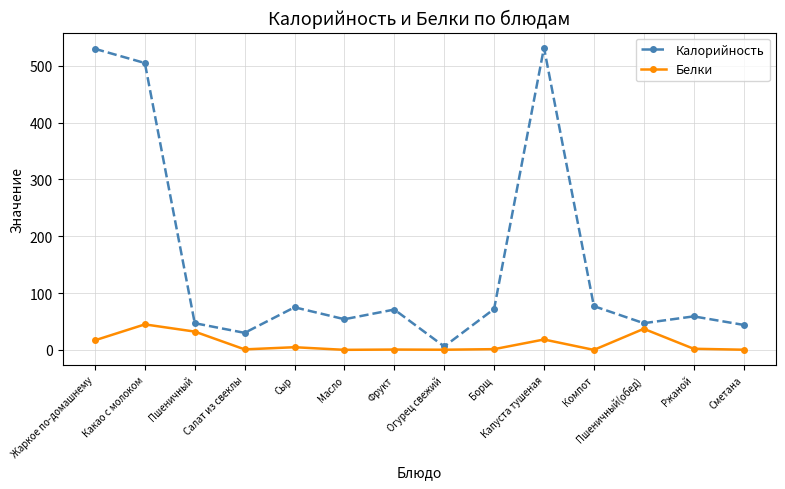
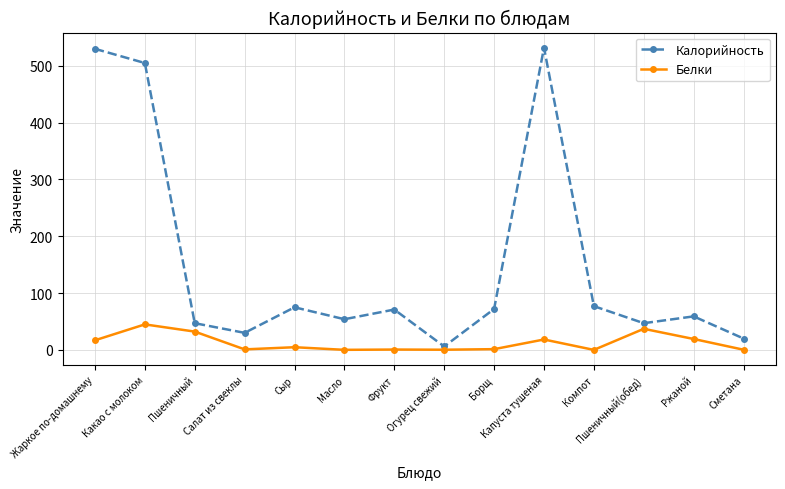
  {
    "Калорийность": {
      "Жаркое по-домашнему": 530,
      "Какао с молоком": 510,
      "Пшеничный": 50,
      "Салат из свеклы": 30,
      "Сыр": 80,
      "Масло": 50,
      "Фрукт": 70,
      "Огурец свежий": 10,
      "Борщ": 70,
      "Капуста тушеная": 530,
      "Компот": 80,
      "Пшеничный(обед)": 50,
      "Ржаной": 60,
-     "Сметана": 40
+     "Сметана": 20
    },
    "Белки": {
      "Жаркое по-домашнему": 20,
      "Какао с молоком": 40,
      "Пшеничный": 30,
      "Салат из свеклы": 0,
      "Сыр": 0,
      "Масло": 0,
      "Фрукт": 0,
      "Огурец свежий": 0,
      "Борщ": 0,
      "Капуста тушеная": 20,
      "Компот": 0,
      "Пшеничный(обед)": 40,
-     "Ржаной": 0,
+     "Ржаной": 20,
      "Сметана": 0
    }
  }
